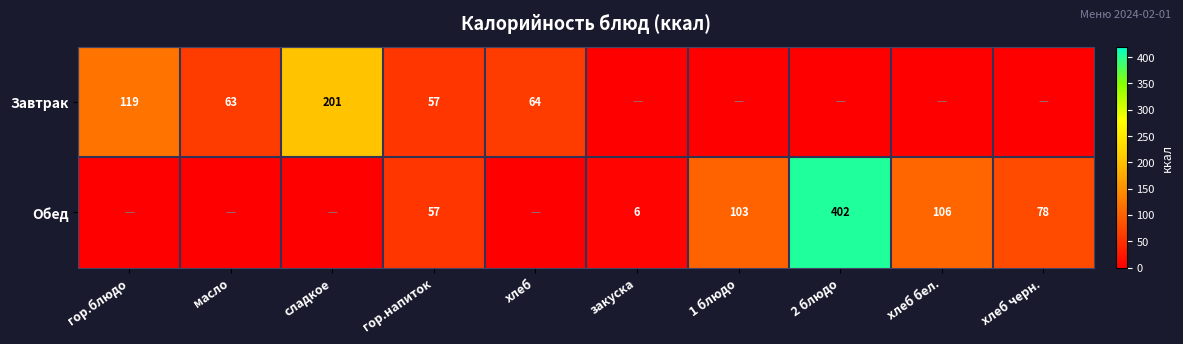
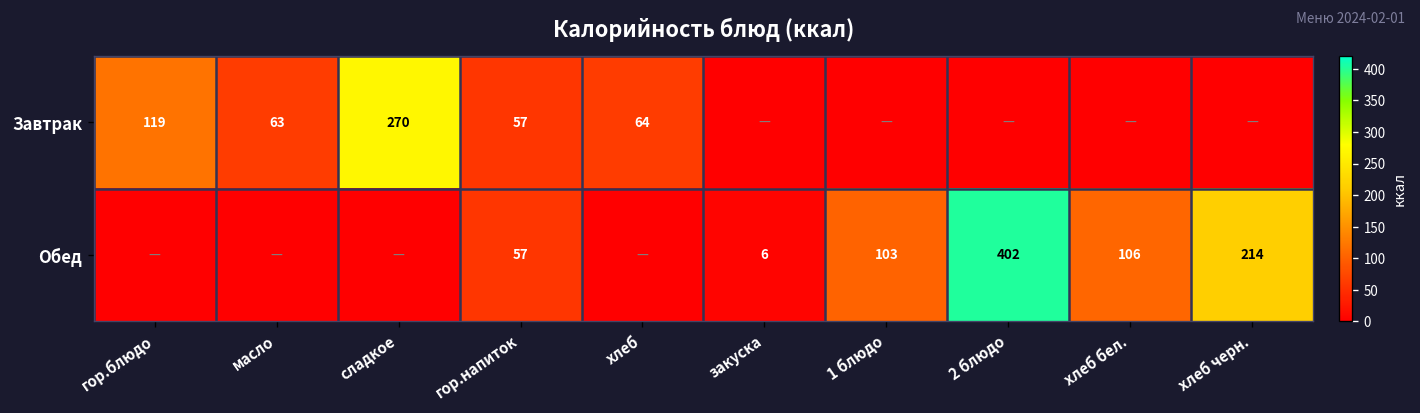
  {
    "Завтрак": {
      "гор.блюдо": 119,
      "масло": 63,
-     "сладкое": 201,
+     "сладкое": 270,
      "гор.напиток": 57,
      "хлеб": 64
    },
    "Обед": {
      "гор.напиток": 57,
      "закуска": 6,
      "1 блюдо": 103,
      "2 блюдо": 402,
      "хлеб бел.": 106,
-     "хлеб черн.": 78
+     "хлеб черн.": 214
    }
  }
